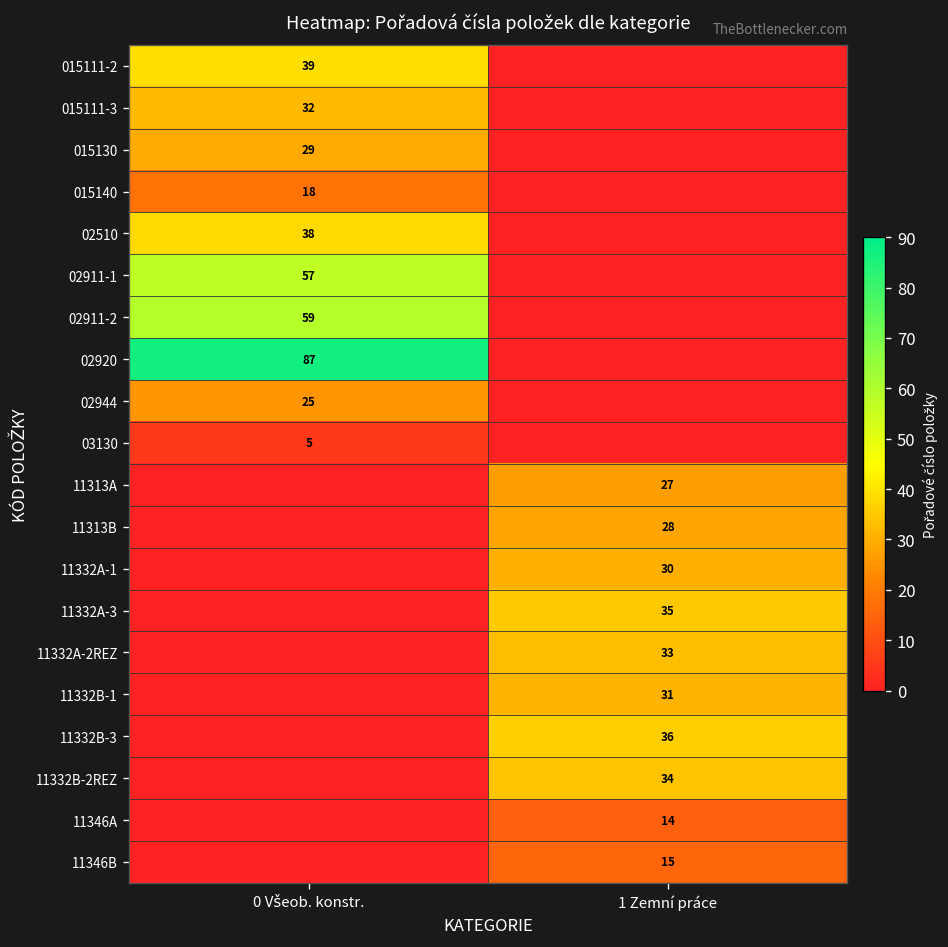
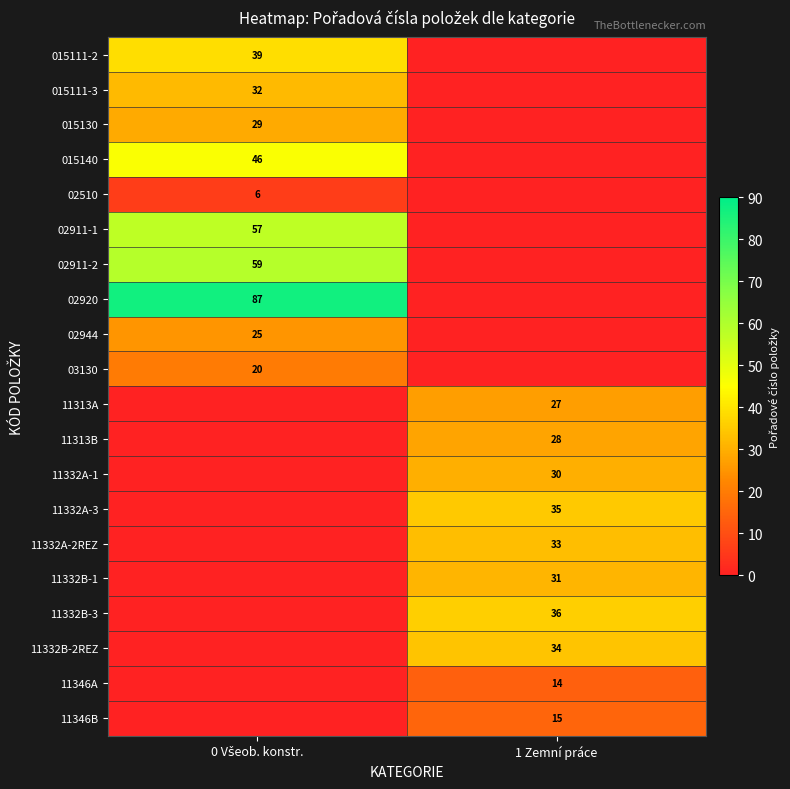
  {
    "015111-2": {
      "0 Všeob. konstr.": 39
    },
    "015111-3": {
      "0 Všeob. konstr.": 32
    },
    "015130": {
      "0 Všeob. konstr.": 29
    },
    "015140": {
-     "0 Všeob. konstr.": 18
+     "0 Všeob. konstr.": 46
    },
    "02510": {
-     "0 Všeob. konstr.": 38
+     "0 Všeob. konstr.": 6
    },
    "02911-1": {
      "0 Všeob. konstr.": 57
    },
    "02911-2": {
      "0 Všeob. konstr.": 59
    },
    "02920": {
      "0 Všeob. konstr.": 87
    },
    "02944": {
      "0 Všeob. konstr.": 25
    },
    "03130": {
-     "0 Všeob. konstr.": 5
+     "0 Všeob. konstr.": 20
    },
    "11313A": {
      "1 Zemní práce": 27
    },
    "11313B": {
      "1 Zemní práce": 28
    },
    "11332A-1": {
      "1 Zemní práce": 30
    },
    "11332A-3": {
      "1 Zemní práce": 35
    },
    "11332A-2REZ": {
      "1 Zemní práce": 33
    },
    "11332B-1": {
      "1 Zemní práce": 31
    },
    "11332B-3": {
      "1 Zemní práce": 36
    },
    "11332B-2REZ": {
      "1 Zemní práce": 34
    },
    "11346A": {
      "1 Zemní práce": 14
    },
    "11346B": {
      "1 Zemní práce": 15
    }
  }
